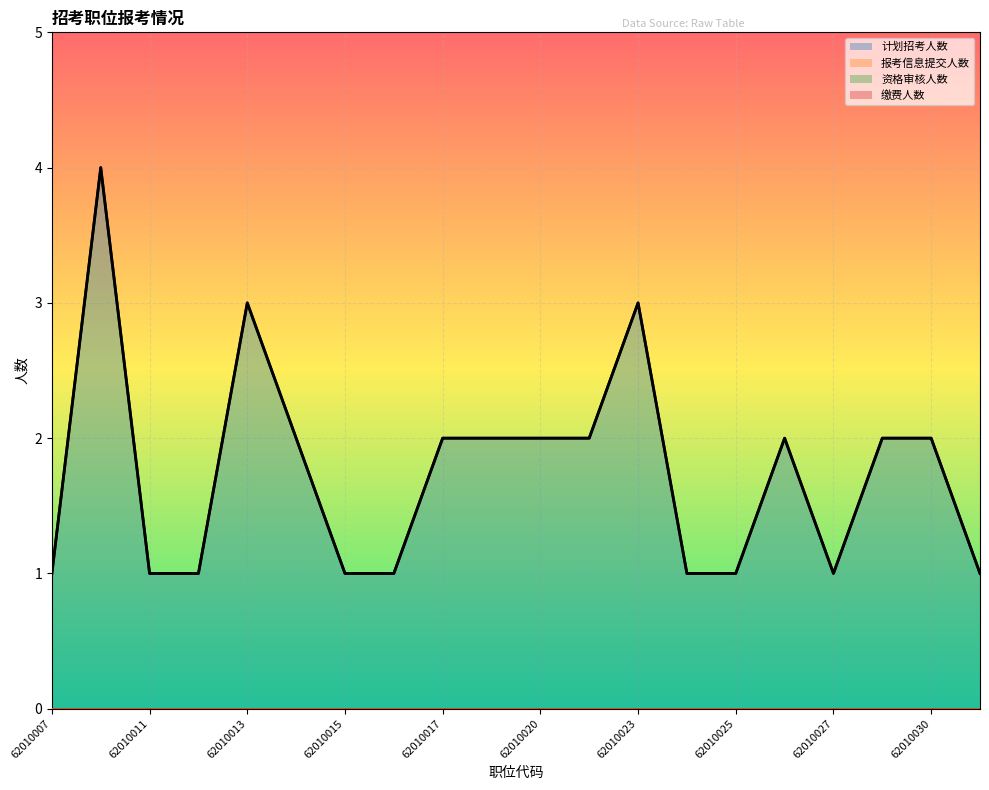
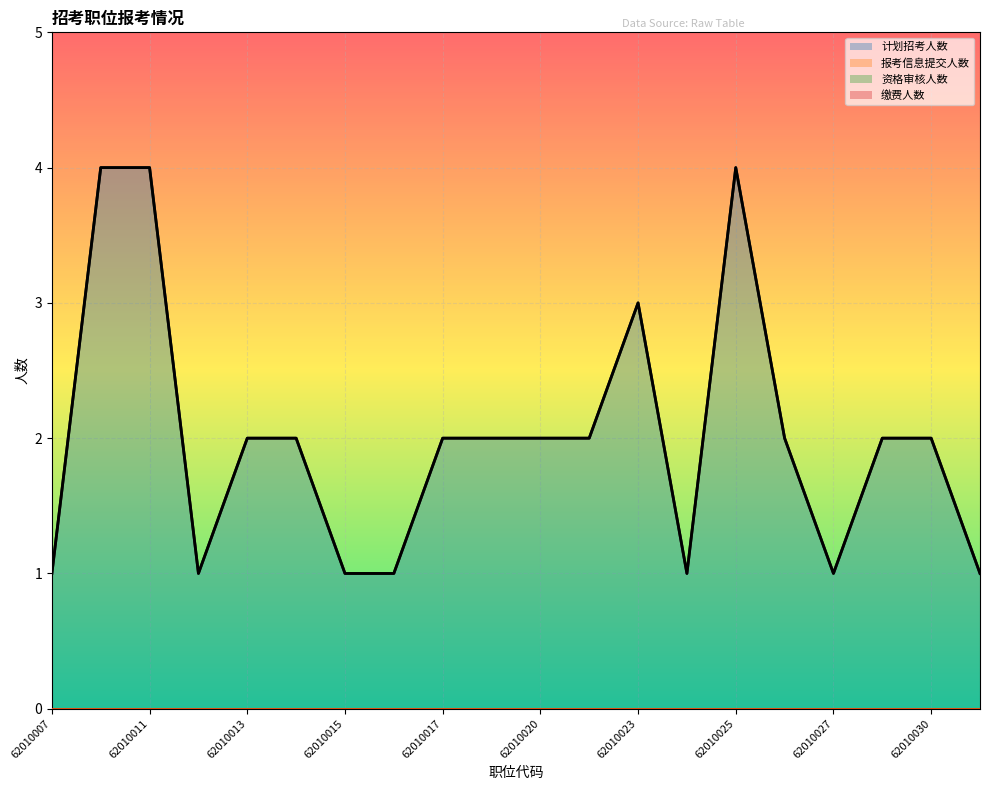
  {
    "计划招考人数": {
      "62010007": 1,
-     "62010011": 1,
-     "62010013": 3,
+     "62010011": 4,
+     "62010013": 2,
      "62010015": 1,
      "62010017": 2,
      "62010020": 2,
      "62010023": 3,
-     "62010025": 1,
+     "62010025": 4,
      "62010027": 1,
      "62010030": 2
    },
    "缴费人数": {
      "62010007": 0,
      "62010011": 0,
      "62010013": 0,
      "62010015": 0,
      "62010017": 0,
      "62010020": 0,
      "62010023": 0,
      "62010025": 0,
      "62010027": 0,
      "62010030": 0
    }
  }
